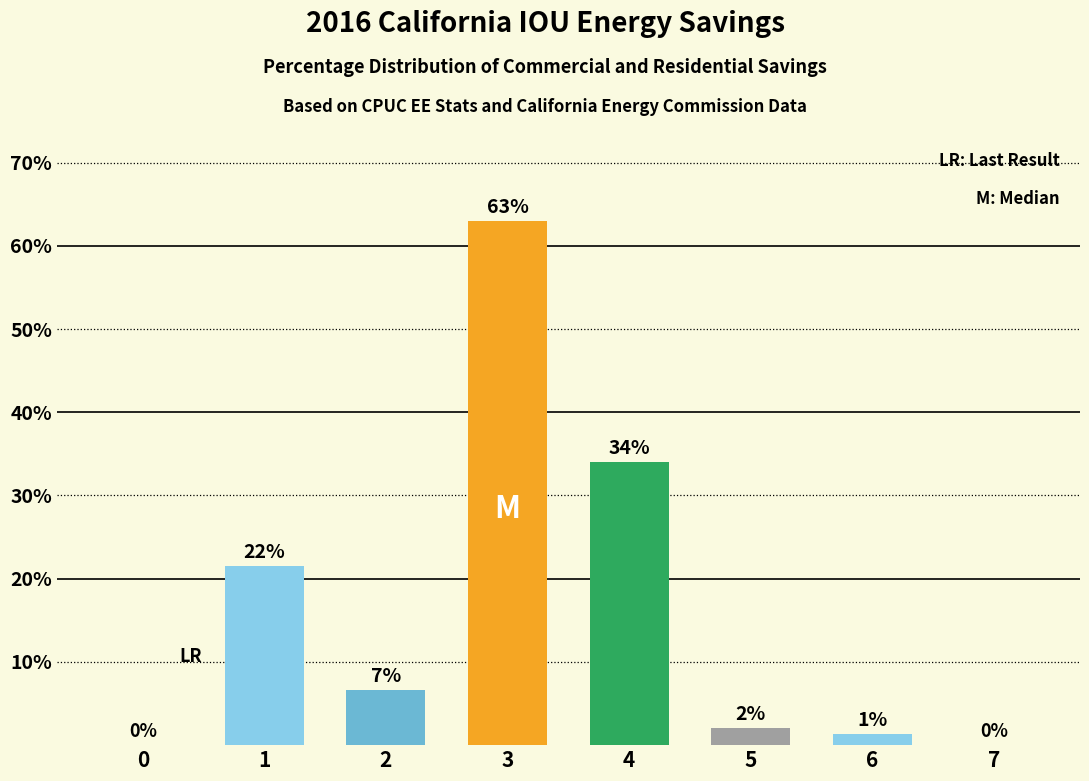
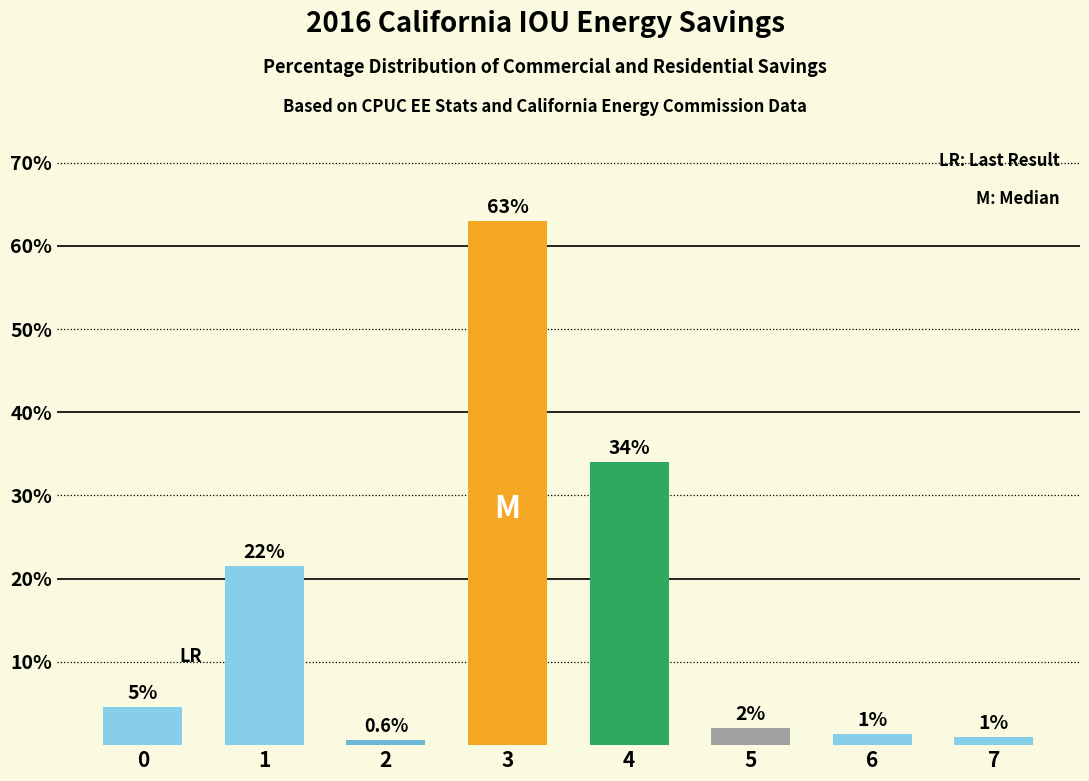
  {
-   "0": "0%",
+   "0": "5%",
    "1": "22%",
-   "2": "7%",
+   "2": "0.6%",
    "3": "63%",
    "4": "34%",
    "5": "2%",
    "6": "1%",
-   "7": "0%"
+   "7": "1%"
  }
